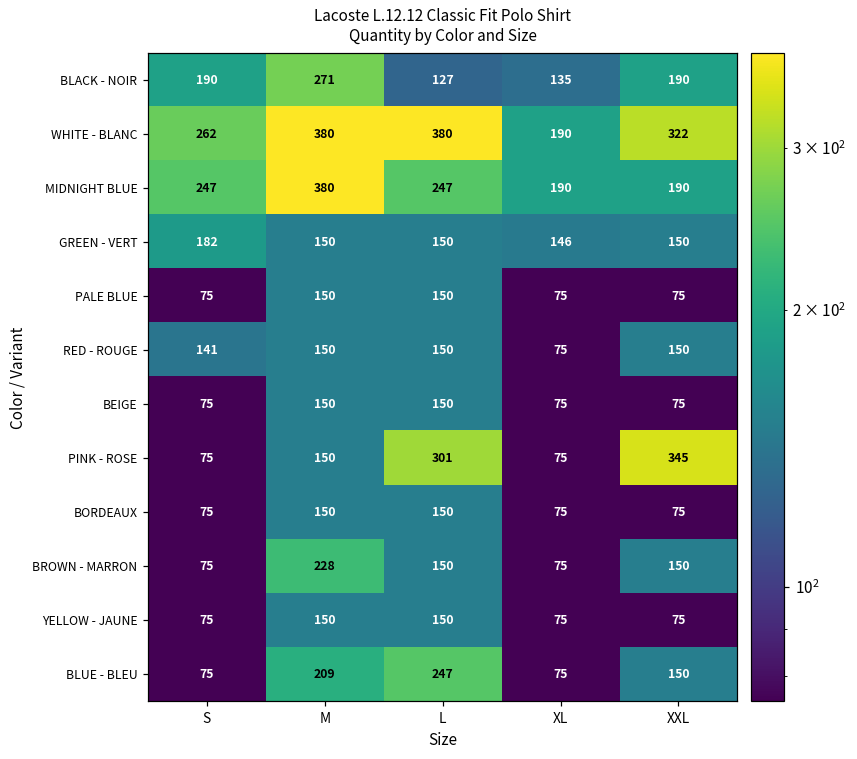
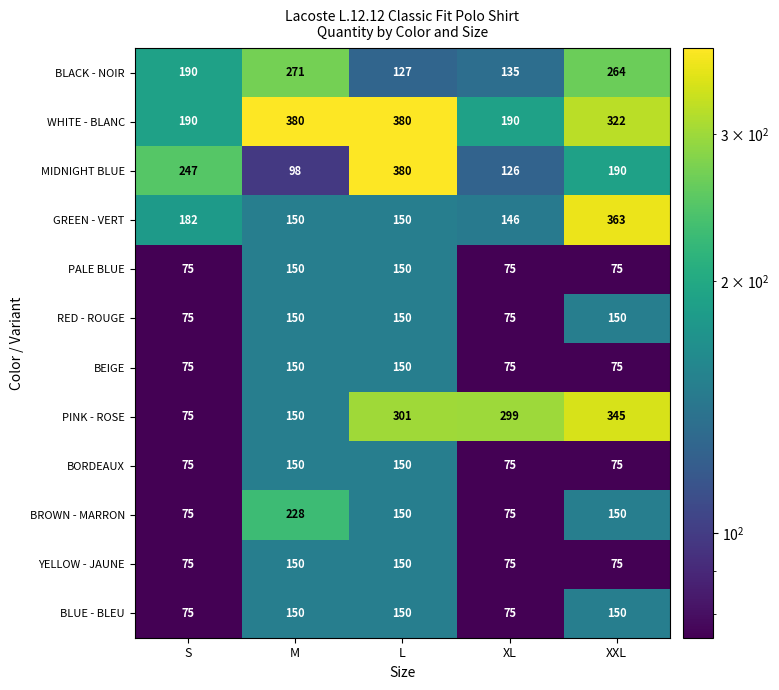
  {
    "BLACK - NOIR": {
      "S": 190,
      "M": 271,
      "L": 127,
      "XL": 135,
-     "XXL": 190
+     "XXL": 264
    },
    "WHITE - BLANC": {
-     "S": 262,
+     "S": 190,
      "M": 380,
      "L": 380,
      "XL": 190,
      "XXL": 322
    },
    "MIDNIGHT BLUE": {
      "S": 247,
-     "M": 380,
-     "L": 247,
-     "XL": 190,
+     "M": 98,
+     "L": 380,
+     "XL": 126,
      "XXL": 190
    },
    "GREEN - VERT": {
      "S": 182,
      "M": 150,
      "L": 150,
      "XL": 146,
-     "XXL": 150
+     "XXL": 363
    },
    "PALE BLUE": {
      "S": 75,
      "M": 150,
      "L": 150,
      "XL": 75,
      "XXL": 75
    },
    "RED - ROUGE": {
-     "S": 141,
+     "S": 75,
      "M": 150,
      "L": 150,
      "XL": 75,
      "XXL": 150
    },
    "BEIGE": {
      "S": 75,
      "M": 150,
      "L": 150,
      "XL": 75,
      "XXL": 75
    },
    "PINK - ROSE": {
      "S": 75,
      "M": 150,
      "L": 301,
-     "XL": 75,
+     "XL": 299,
      "XXL": 345
    },
    "BORDEAUX": {
      "S": 75,
      "M": 150,
      "L": 150,
      "XL": 75,
      "XXL": 75
    },
    "BROWN - MARRON": {
      "S": 75,
      "M": 228,
      "L": 150,
      "XL": 75,
      "XXL": 150
    },
    "YELLOW - JAUNE": {
      "S": 75,
      "M": 150,
      "L": 150,
      "XL": 75,
      "XXL": 75
    },
    "BLUE - BLEU": {
      "S": 75,
-     "M": 209,
-     "L": 247,
+     "M": 150,
+     "L": 150,
      "XL": 75,
      "XXL": 150
    }
  }
